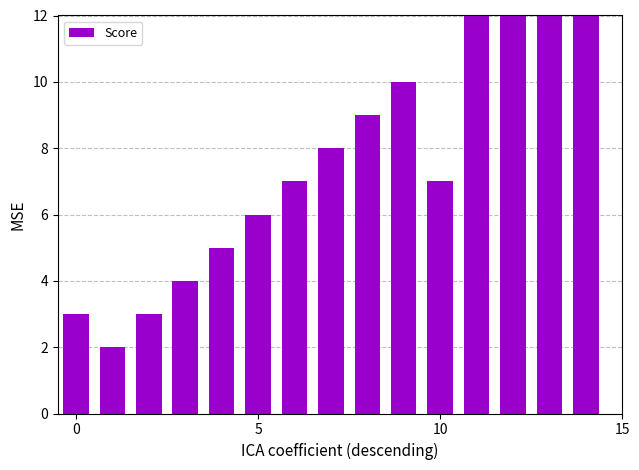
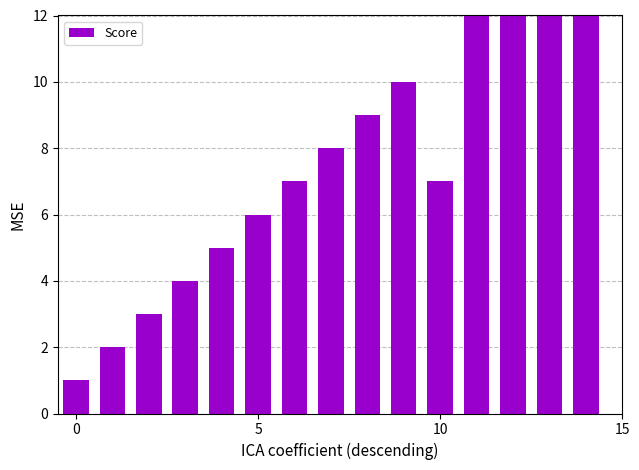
  {
-   "0": 3,
+   "0": 1,
    "5": 6,
    "10": 7
  }
